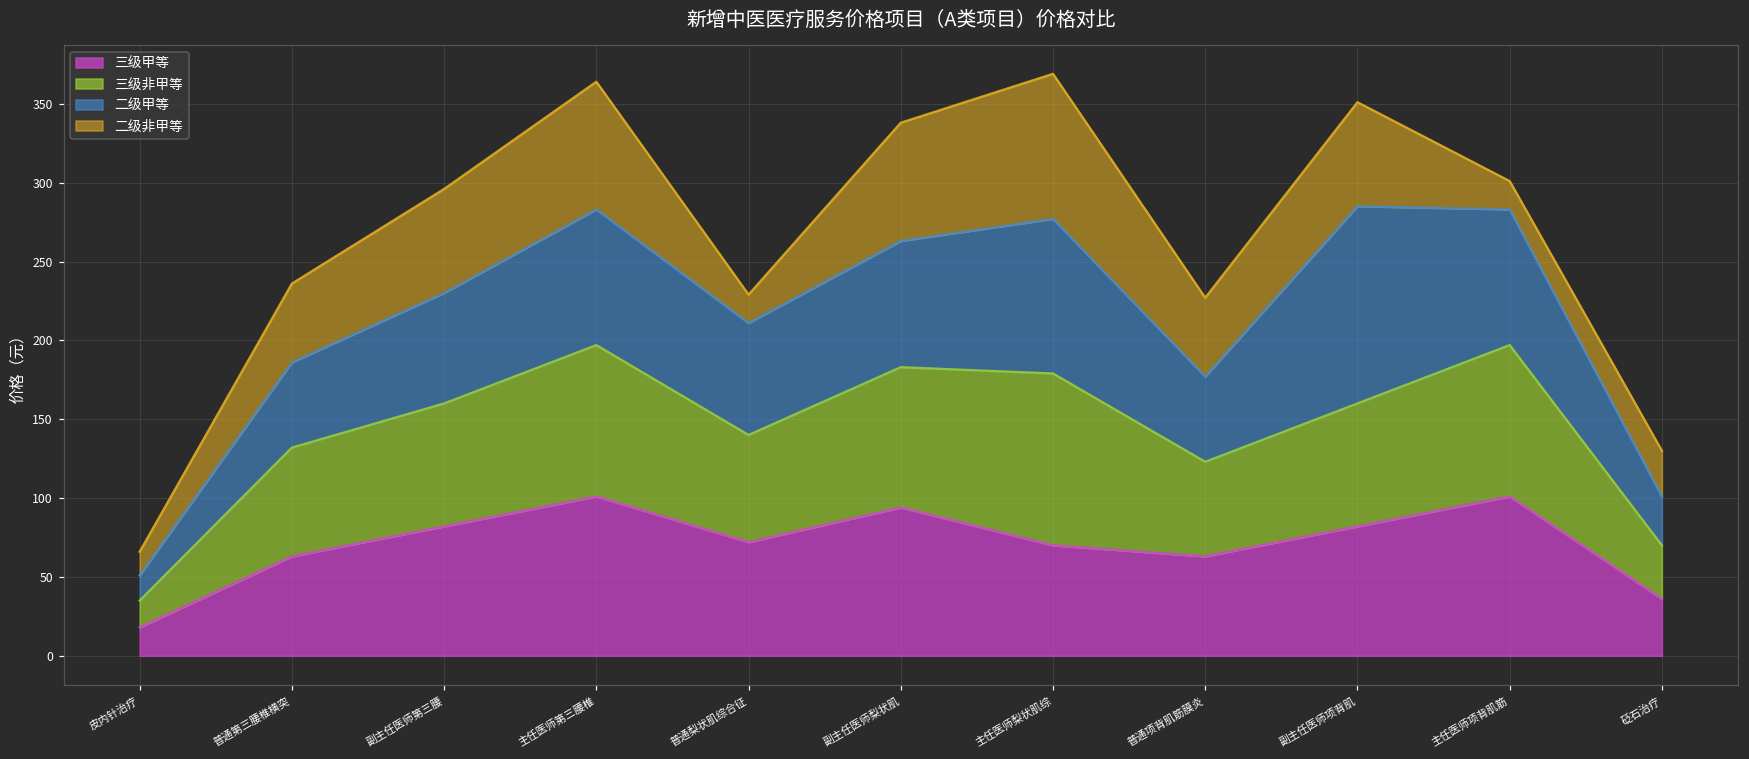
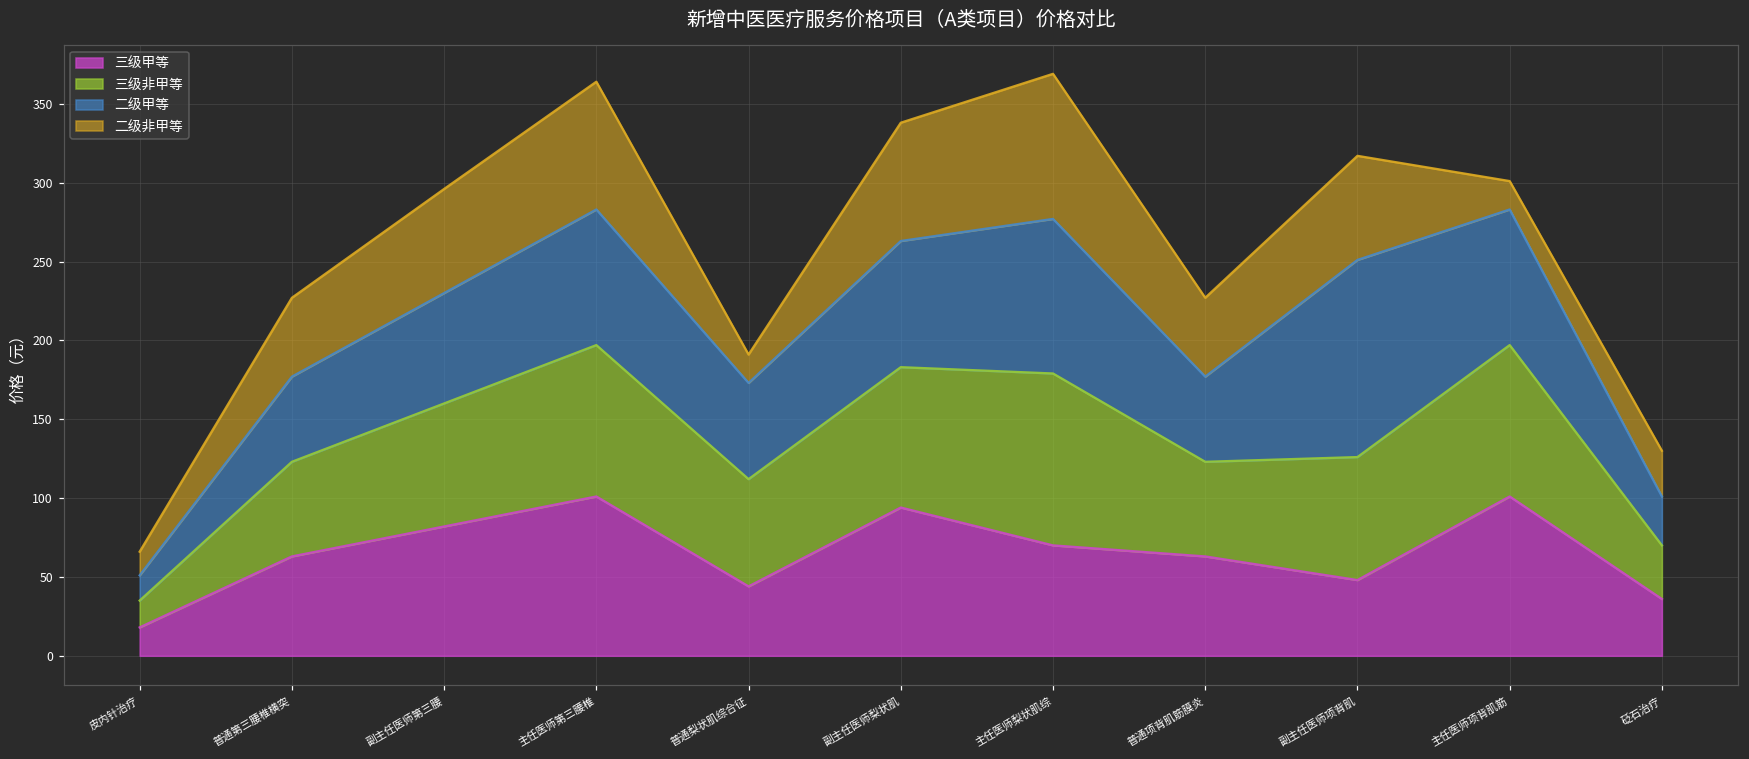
  {
    "三级甲等": {
      "皮内针治疗": 18,
      "普通第三腰椎横突": 63,
      "副主任医师第三腰": 82,
      "主任医师第三腰椎": 101,
-     "普通梨状肌综合征": 72,
+     "普通梨状肌综合征": 44,
      "副主任医师梨状肌": 94,
      "主任医师梨状肌综": 70,
      "普通项背肌筋膜炎": 63,
-     "副主任医师项背肌": 82,
+     "副主任医师项背肌": 48,
      "主任医师项背肌筋": 101,
      "砭石治疗": 36
    },
    "三级非甲等": {
      "皮内针治疗": 17,
-     "普通第三腰椎横突": 69,
+     "普通第三腰椎横突": 60,
      "副主任医师第三腰": 78,
      "主任医师第三腰椎": 96,
      "普通梨状肌综合征": 68,
      "副主任医师梨状肌": 89,
      "主任医师梨状肌综": 109,
      "普通项背肌筋膜炎": 60,
      "副主任医师项背肌": 78,
      "主任医师项背肌筋": 96,
      "砭石治疗": 34
    },
    "二级甲等": {
      "皮内针治疗": 16,
      "普通第三腰椎横突": 54,
      "副主任医师第三腰": 70,
      "主任医师第三腰椎": 86,
-     "普通梨状肌综合征": 71,
+     "普通梨状肌综合征": 61,
      "副主任医师梨状肌": 80,
      "主任医师梨状肌综": 98,
      "普通项背肌筋膜炎": 54,
      "副主任医师项背肌": 125,
      "主任医师项背肌筋": 86,
      "砭石治疗": 31
    },
    "二级非甲等": {
      "皮内针治疗": 15,
      "普通第三腰椎横突": 50,
      "副主任医师第三腰": 66,
      "主任医师第三腰椎": 81,
      "普通梨状肌综合征": 18,
      "副主任医师梨状肌": 75,
      "主任医师梨状肌综": 92,
      "普通项背肌筋膜炎": 50,
      "副主任医师项背肌": 66,
      "主任医师项背肌筋": 18,
      "砭石治疗": 29
    }
  }
